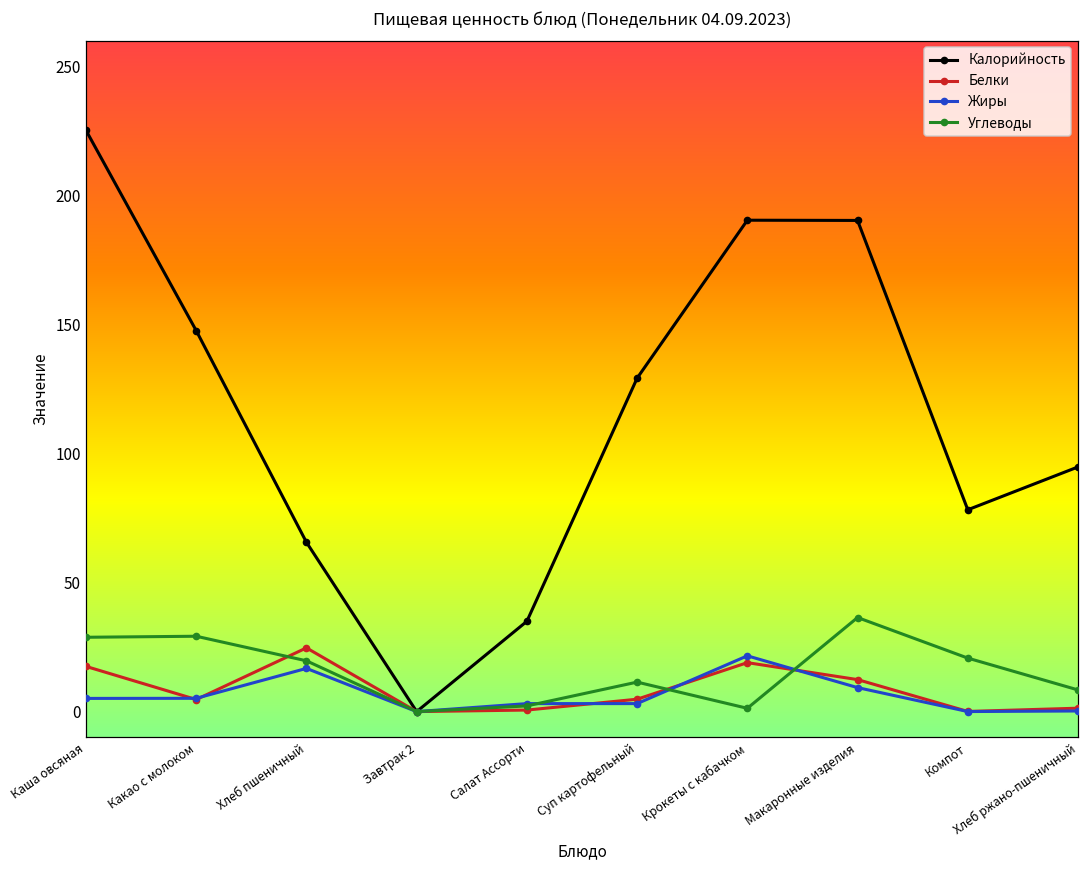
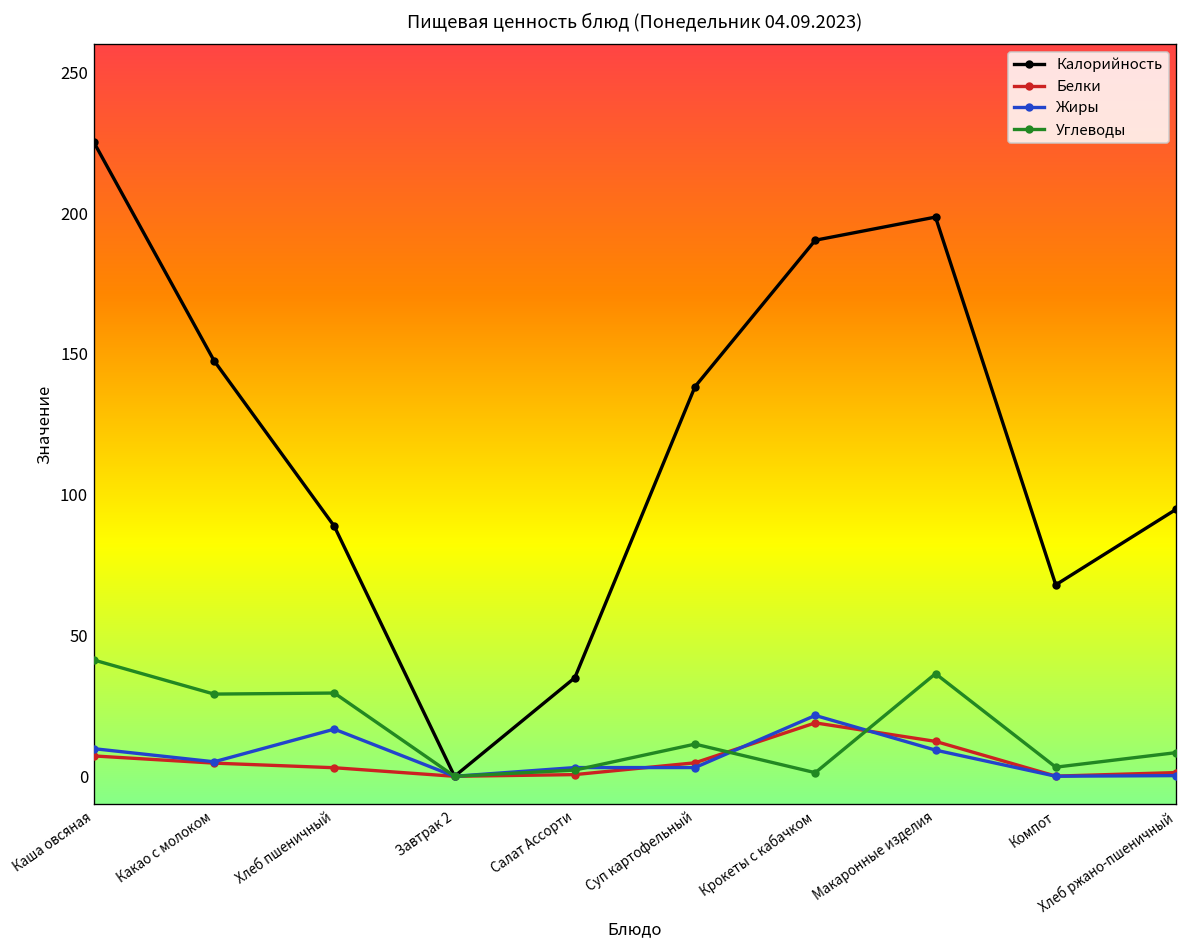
  {
    "Калорийность": {
      "Каша овсяная": 225,
      "Какао с молоком": 148,
-     "Хлеб пшеничный": 66,
+     "Хлеб пшеничный": 89,
      "Салат Ассорти": 35,
-     "Суп картофельный": 129,
+     "Суп картофельный": 138,
      "Крокеты с кабачком": 190,
-     "Макаронные изделия": 190,
-     "Компот": 78,
+     "Макаронные изделия": 199,
+     "Компот": 68,
      "Хлеб ржано-пшеничный": 95
    },
    "Белки": {
-     "Каша овсяная": 18,
-     "Хлеб пшеничный": 25,
+     "Каша овсяная": 7,
+     "Хлеб пшеничный": 3,
      "Салат Ассорти": 1,
      "Суп картофельный": 5,
      "Крокеты с кабачком": 19,
      "Макаронные изделия": 12
    },
    "Жиры": {
-     "Каша овсяная": 5,
+     "Каша овсяная": 10,
      "Хлеб пшеничный": 17,
      "Суп картофельный": 3,
      "Крокеты с кабачком": 22,
      "Макаронные изделия": 9
    },
    "Углеводы": {
-     "Каша овсяная": 29,
+     "Каша овсяная": 41,
      "Какао с молоком": 29,
-     "Хлеб пшеничный": 20,
+     "Хлеб пшеничный": 30,
      "Суп картофельный": 11,
      "Крокеты с кабачком": 1,
      "Макаронные изделия": 36,
-     "Компот": 21,
+     "Компот": 3,
      "Хлеб ржано-пшеничный": 8
    }
  }
